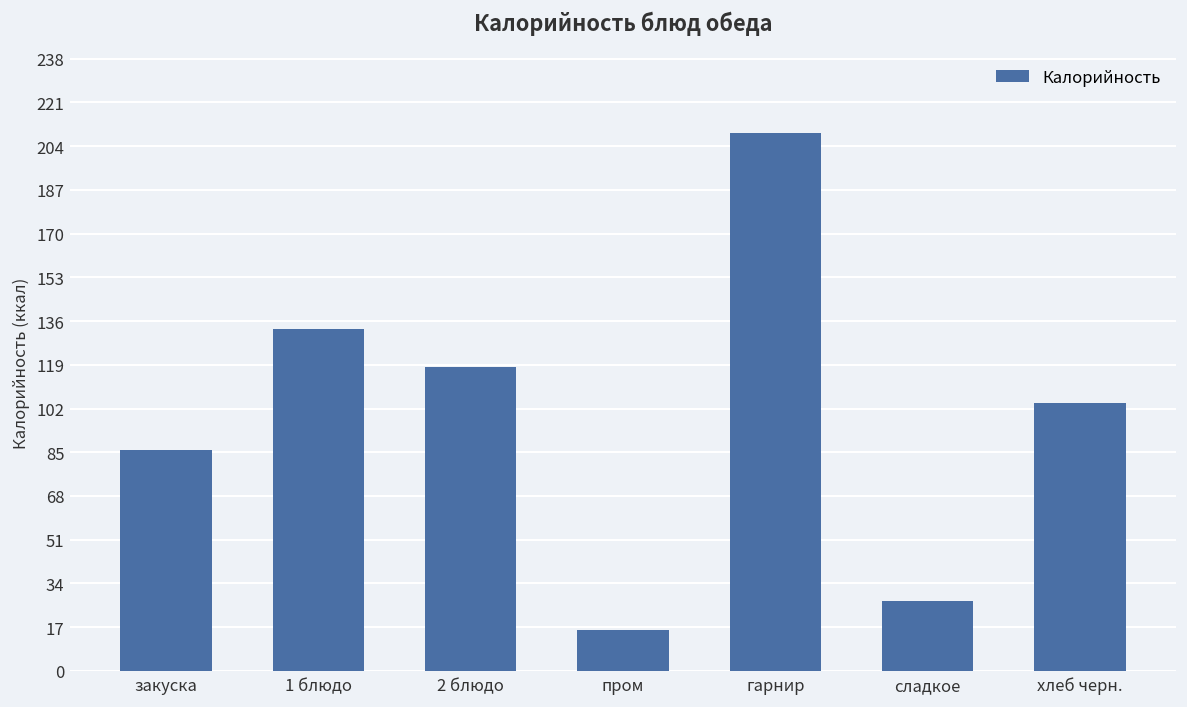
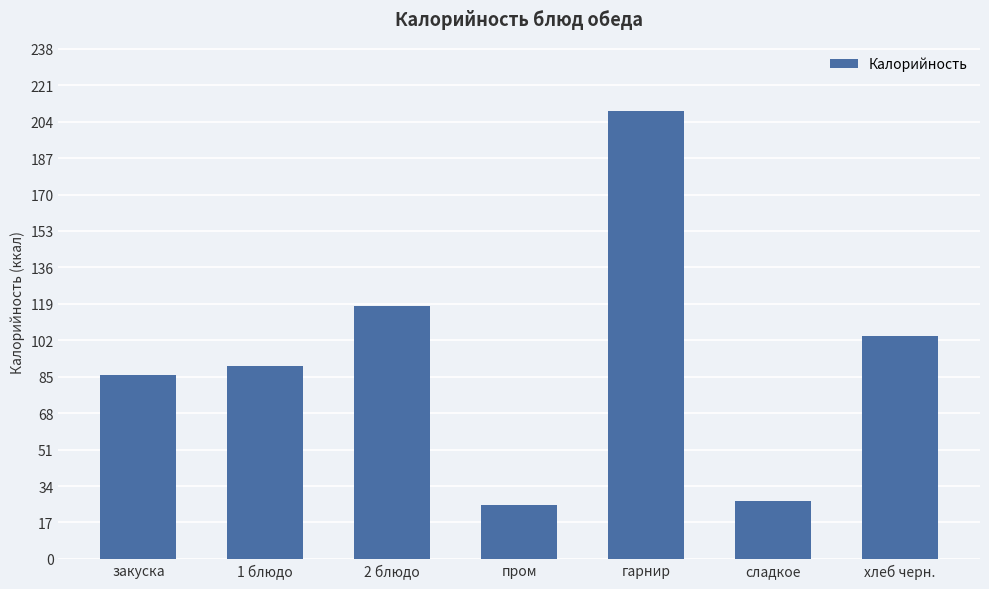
  {
    "закуска": 86,
-   "1 блюдо": 133,
+   "1 блюдо": 90,
    "2 блюдо": 118,
-   "пром": 16,
+   "пром": 25,
    "гарнир": 209,
    "сладкое": 27,
    "хлеб черн.": 104
  }
